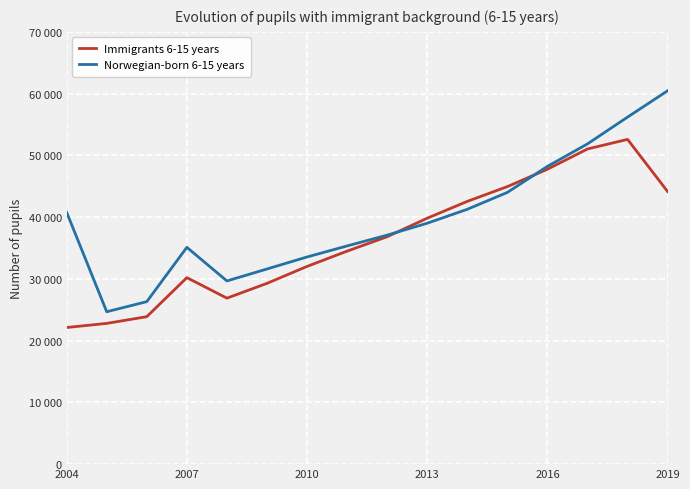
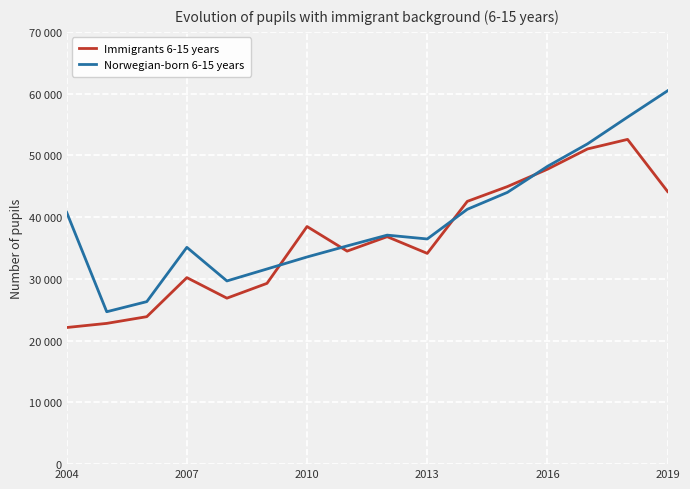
  {
    "Immigrants 6-15 years": {
      "2004": 22000,
      "2007": 30000,
-     "2010": 32000,
-     "2013": 40000,
+     "2010": 38000,
+     "2013": 34000,
      "2016": 48000,
      "2019": 44000
    },
    "Norwegian-born 6-15 years": {
      "2004": 41000,
      "2007": 35000,
      "2010": 34000,
-     "2013": 39000,
+     "2013": 36000,
      "2016": 48000,
      "2019": 60000
    }
  }
